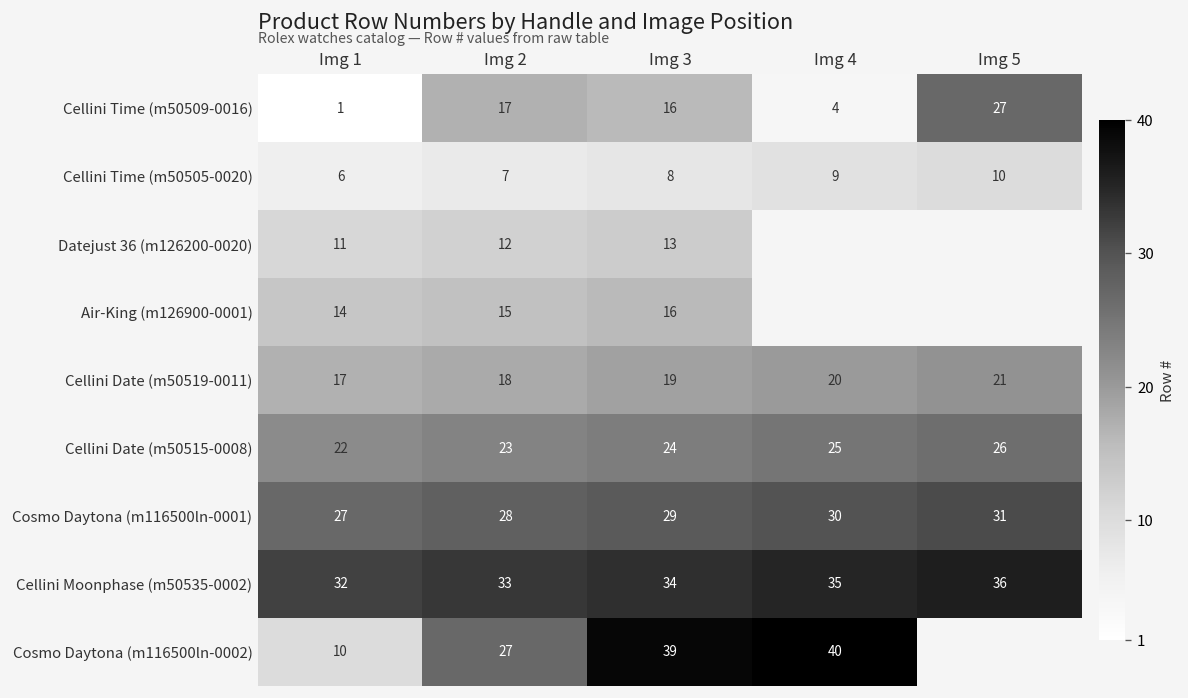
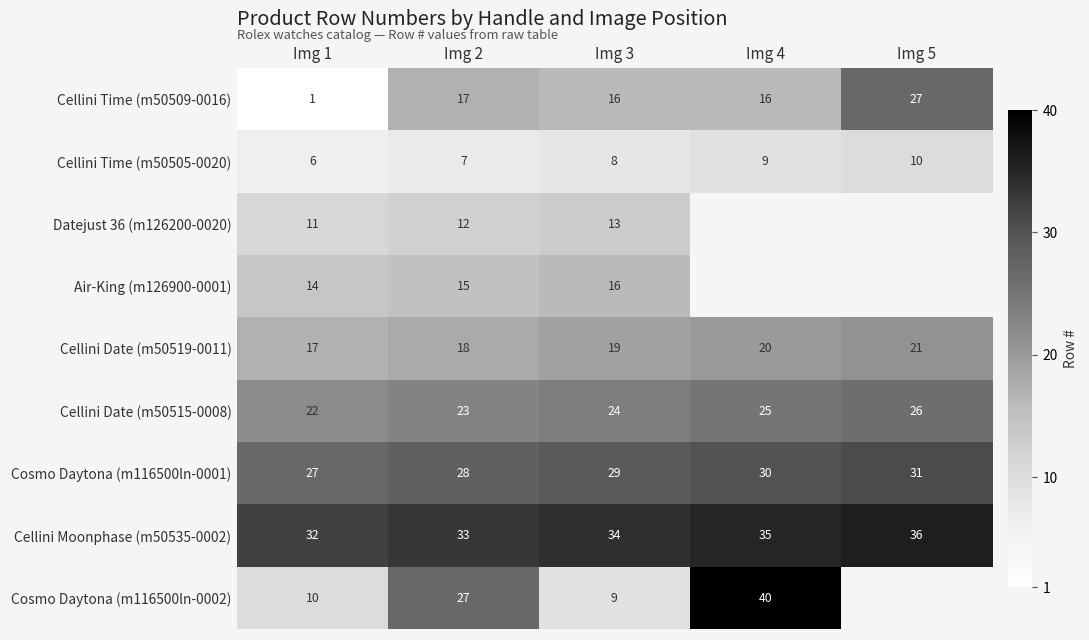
  {
    "Cellini Time (m50509-0016)": {
      "Img 1": 1,
      "Img 2": 17,
      "Img 3": 16,
-     "Img 4": 4,
+     "Img 4": 16,
      "Img 5": 27
    },
    "Cellini Time (m50505-0020)": {
      "Img 1": 6,
      "Img 2": 7,
      "Img 3": 8,
      "Img 4": 9,
      "Img 5": 10
    },
    "Datejust 36 (m126200-0020)": {
      "Img 1": 11,
      "Img 2": 12,
      "Img 3": 13
    },
    "Air-King (m126900-0001)": {
      "Img 1": 14,
      "Img 2": 15,
      "Img 3": 16
    },
    "Cellini Date (m50519-0011)": {
      "Img 1": 17,
      "Img 2": 18,
      "Img 3": 19,
      "Img 4": 20,
      "Img 5": 21
    },
    "Cellini Date (m50515-0008)": {
      "Img 1": 22,
      "Img 2": 23,
      "Img 3": 24,
      "Img 4": 25,
      "Img 5": 26
    },
    "Cosmo Daytona (m116500ln-0001)": {
      "Img 1": 27,
      "Img 2": 28,
      "Img 3": 29,
      "Img 4": 30,
      "Img 5": 31
    },
    "Cellini Moonphase (m50535-0002)": {
      "Img 1": 32,
      "Img 2": 33,
      "Img 3": 34,
      "Img 4": 35,
      "Img 5": 36
    },
    "Cosmo Daytona (m116500ln-0002)": {
      "Img 1": 10,
      "Img 2": 27,
-     "Img 3": 39,
+     "Img 3": 9,
      "Img 4": 40
    }
  }
